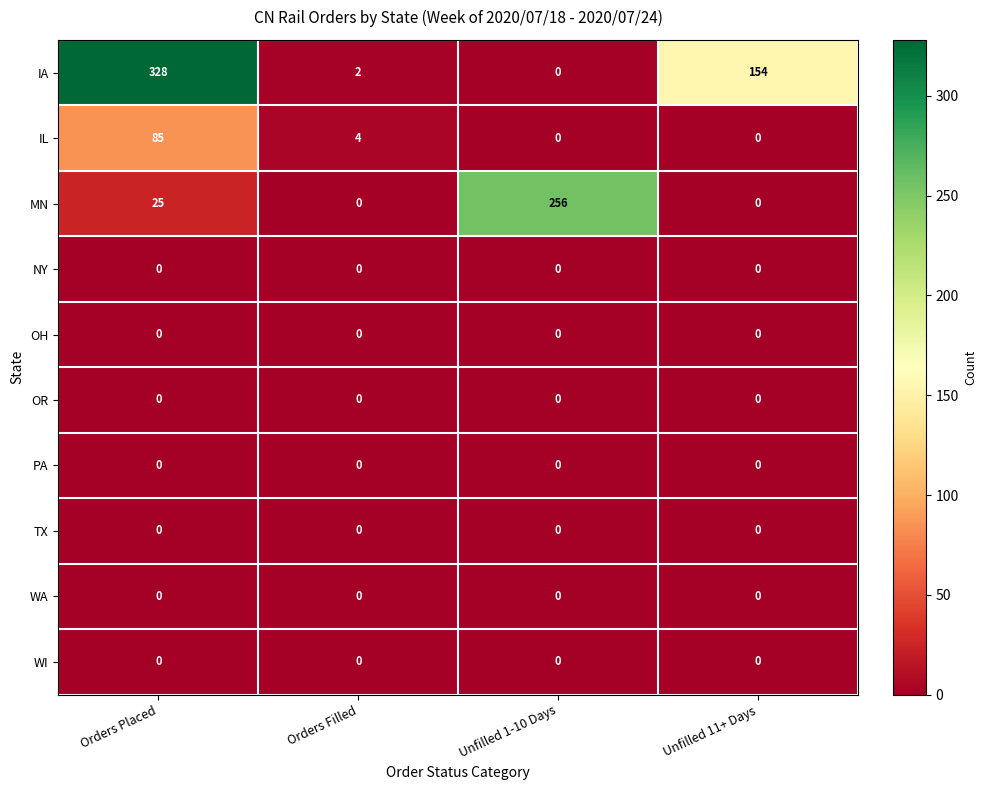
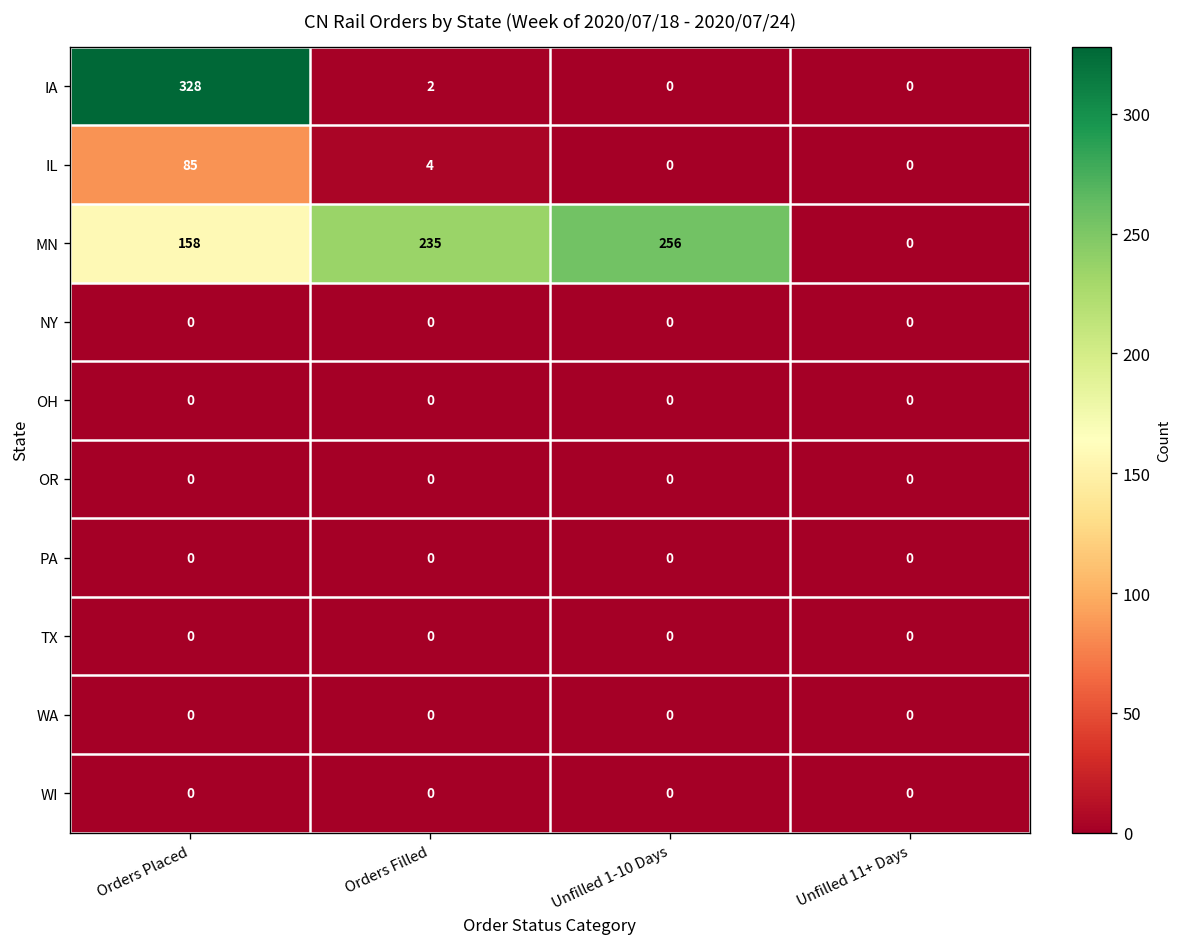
  {
    "IA": {
      "Orders Placed": 328,
      "Orders Filled": 2,
      "Unfilled 1-10 Days": 0,
-     "Unfilled 11+ Days": 154
+     "Unfilled 11+ Days": 0
    },
    "IL": {
      "Orders Placed": 85,
      "Orders Filled": 4,
      "Unfilled 1-10 Days": 0,
      "Unfilled 11+ Days": 0
    },
    "MN": {
-     "Orders Placed": 25,
-     "Orders Filled": 0,
+     "Orders Placed": 158,
+     "Orders Filled": 235,
      "Unfilled 1-10 Days": 256,
      "Unfilled 11+ Days": 0
    },
    "NY": {
      "Orders Placed": 0,
      "Orders Filled": 0,
      "Unfilled 1-10 Days": 0,
      "Unfilled 11+ Days": 0
    },
    "OH": {
      "Orders Placed": 0,
      "Orders Filled": 0,
      "Unfilled 1-10 Days": 0,
      "Unfilled 11+ Days": 0
    },
    "OR": {
      "Orders Placed": 0,
      "Orders Filled": 0,
      "Unfilled 1-10 Days": 0,
      "Unfilled 11+ Days": 0
    },
    "PA": {
      "Orders Placed": 0,
      "Orders Filled": 0,
      "Unfilled 1-10 Days": 0,
      "Unfilled 11+ Days": 0
    },
    "TX": {
      "Orders Placed": 0,
      "Orders Filled": 0,
      "Unfilled 1-10 Days": 0,
      "Unfilled 11+ Days": 0
    },
    "WA": {
      "Orders Placed": 0,
      "Orders Filled": 0,
      "Unfilled 1-10 Days": 0,
      "Unfilled 11+ Days": 0
    },
    "WI": {
      "Orders Placed": 0,
      "Orders Filled": 0,
      "Unfilled 1-10 Days": 0,
      "Unfilled 11+ Days": 0
    }
  }
